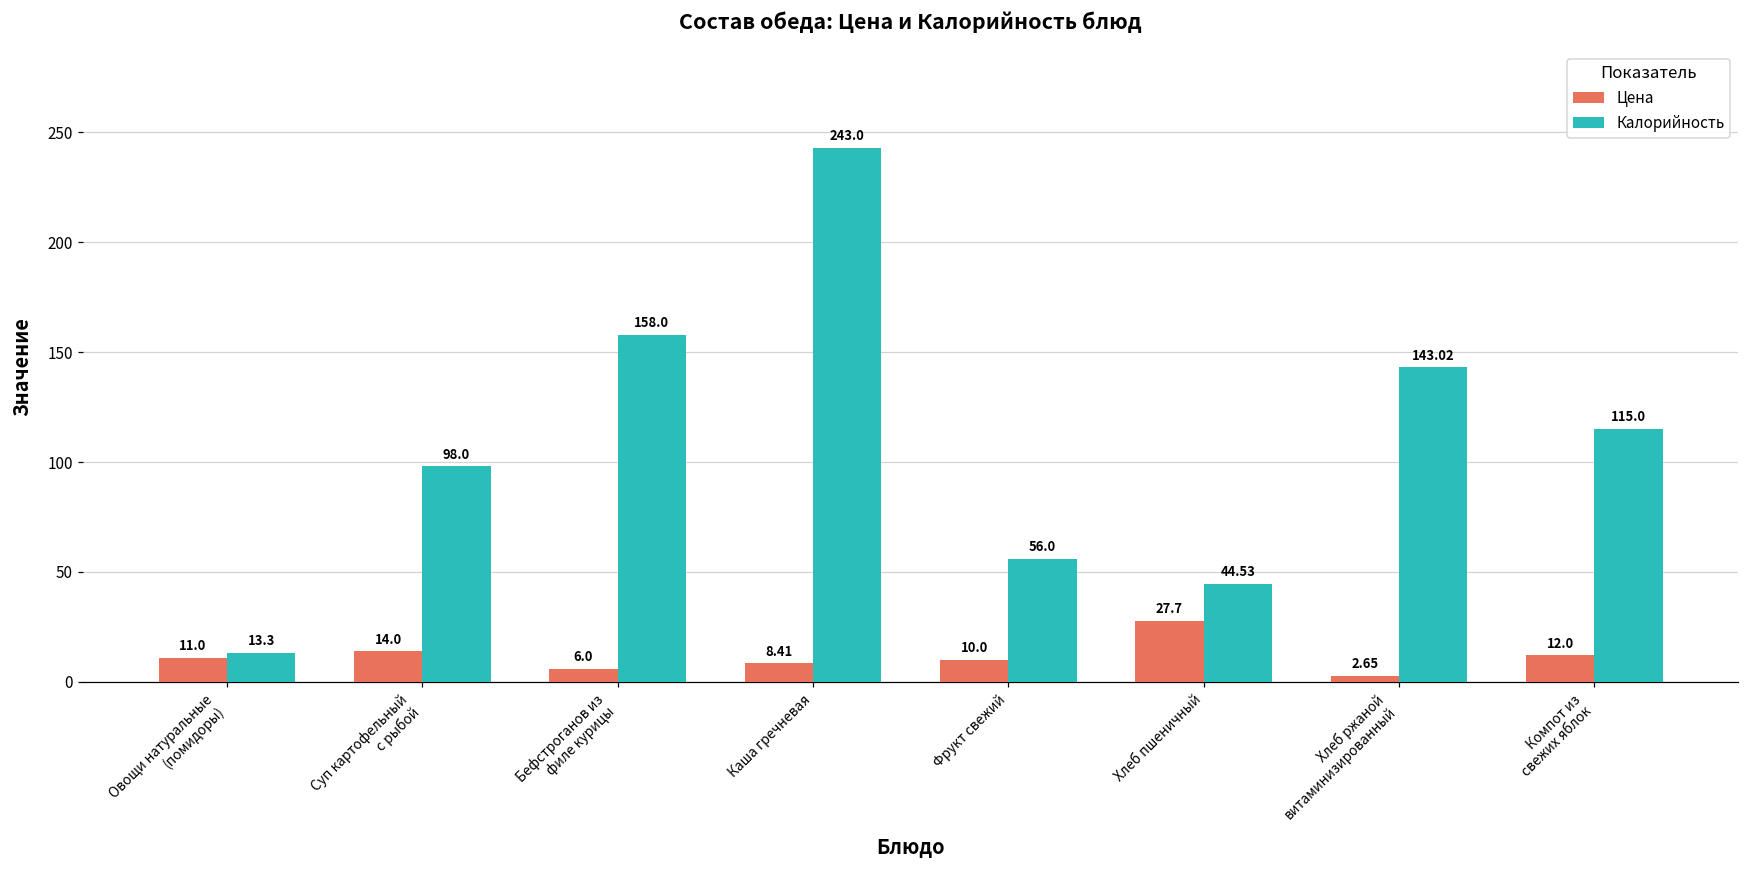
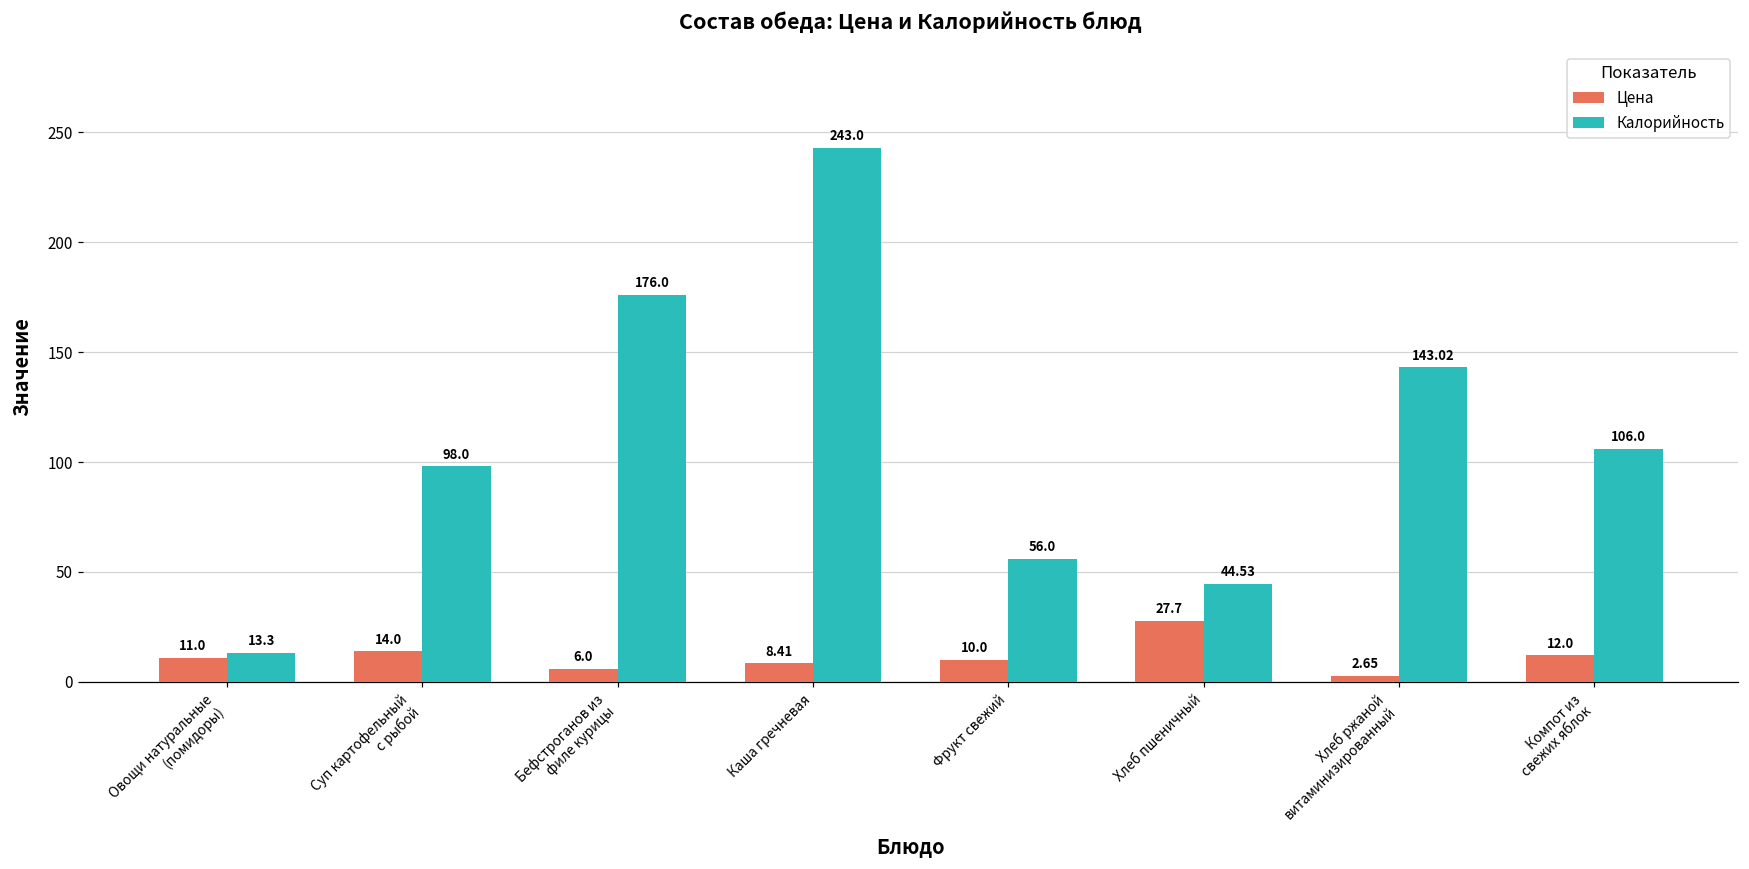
  {
    "Цена": {
      "Овощи натуральные (помидоры)": 11.0,
      "Суп картофельный с рыбой": 14.0,
      "Бефстроганов из филе курицы": 6.0,
      "Каша гречневая": 8.41,
      "Фрукт свежий": 10.0,
      "Хлеб пшеничный": 27.7,
      "Хлеб ржаной витаминизированный": 2.65,
      "Компот из свежих яблок": 12.0
    },
    "Калорийность": {
      "Овощи натуральные (помидоры)": 13.3,
      "Суп картофельный с рыбой": 98.0,
-     "Бефстроганов из филе курицы": 158.0,
+     "Бефстроганов из филе курицы": 176.0,
      "Каша гречневая": 243.0,
      "Фрукт свежий": 56.0,
      "Хлеб пшеничный": 44.53,
      "Хлеб ржаной витаминизированный": 143.02,
-     "Компот из свежих яблок": 115.0
+     "Компот из свежих яблок": 106.0
    }
  }
